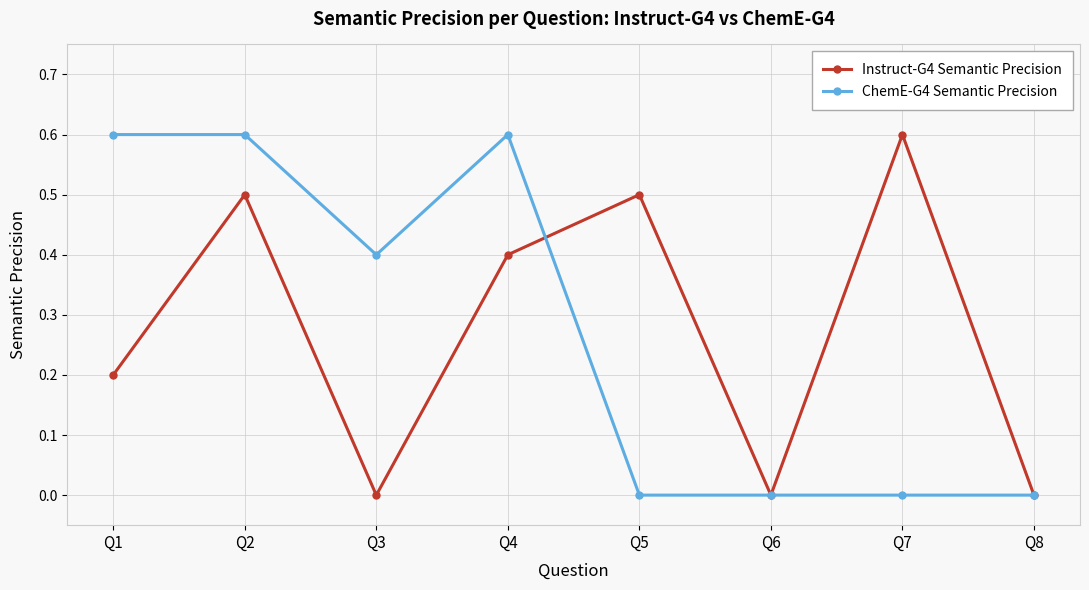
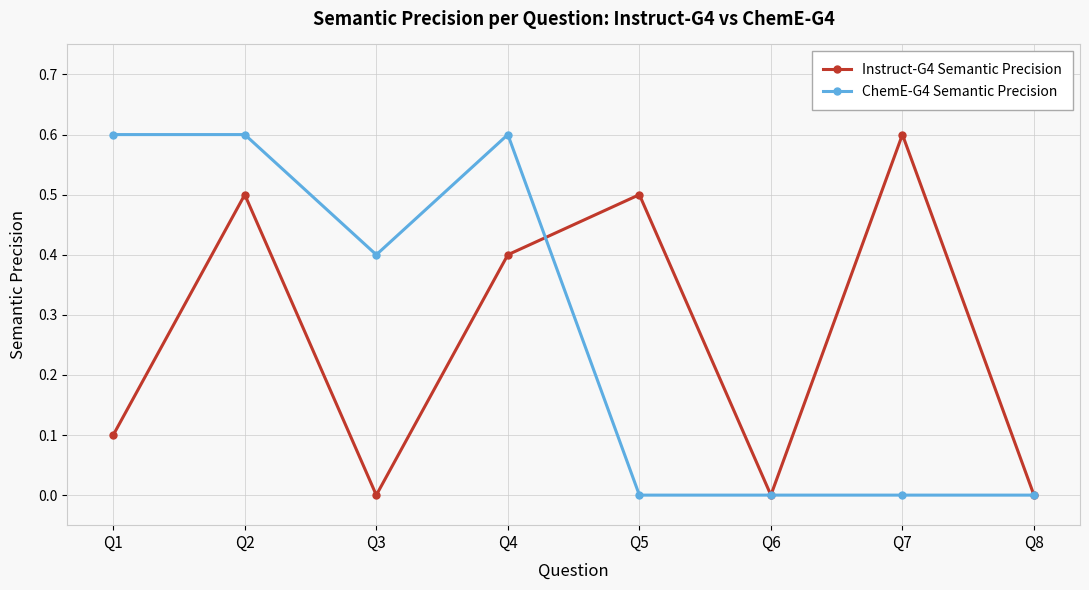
  {
    "Instruct-G4 Semantic Precision": {
-     "Q1": 0.2,
+     "Q1": 0.1,
      "Q2": 0.5,
      "Q3": 0.0,
      "Q4": 0.4,
      "Q5": 0.5,
      "Q7": 0.6
    },
    "ChemE-G4 Semantic Precision": {
      "Q1": 0.6,
      "Q2": 0.6,
      "Q3": 0.4,
      "Q4": 0.6,
      "Q5": 0.0,
      "Q7": 0.0
    }
  }
